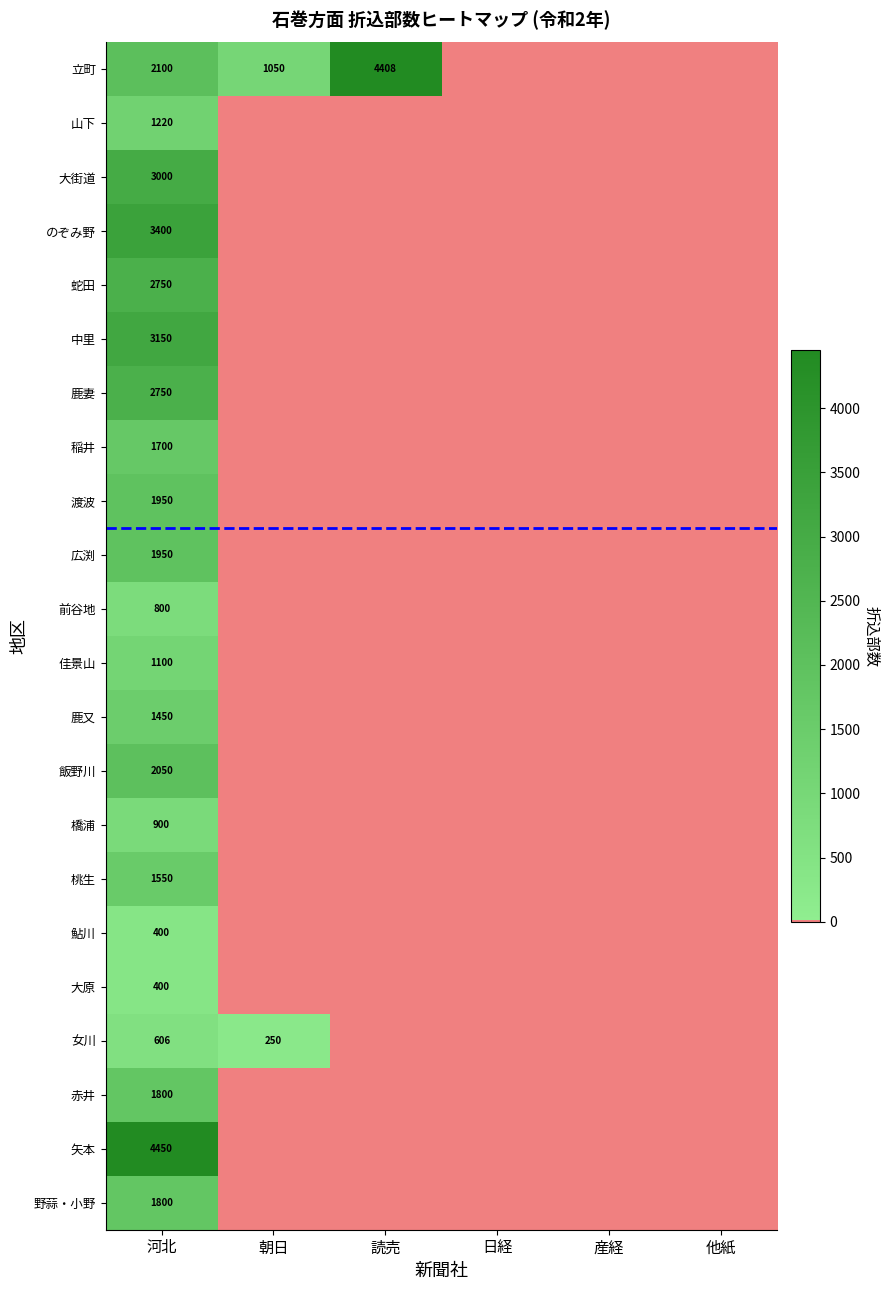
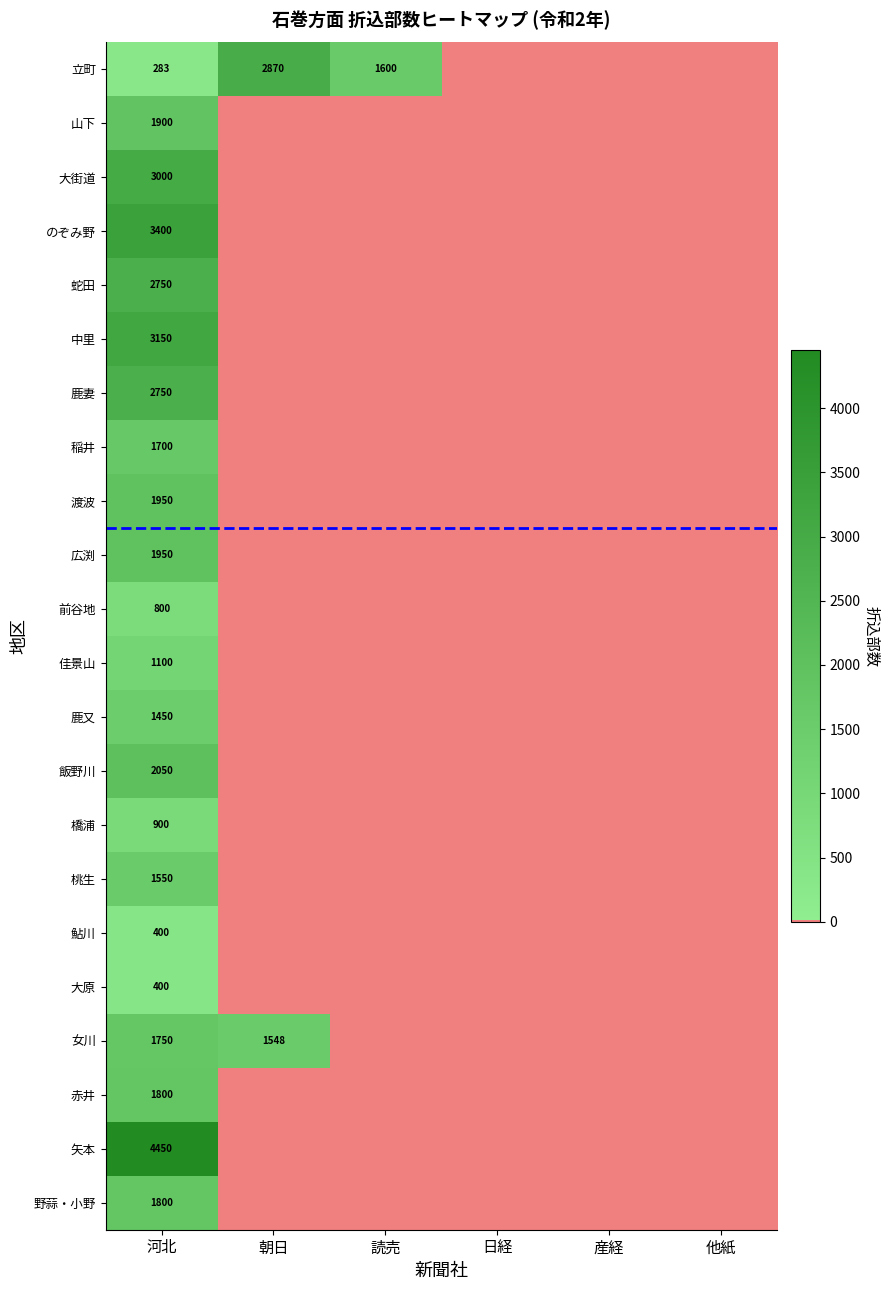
  {
    "立町": {
-     "河北": 2100,
-     "朝日": 1050,
-     "読売": 4408
+     "河北": 283,
+     "朝日": 2870,
+     "読売": 1600
    },
    "山下": {
-     "河北": 1220
+     "河北": 1900
    },
    "大街道": {
      "河北": 3000
    },
    "のぞみ野": {
      "河北": 3400
    },
    "蛇田": {
      "河北": 2750
    },
    "中里": {
      "河北": 3150
    },
    "鹿妻": {
      "河北": 2750
    },
    "稲井": {
      "河北": 1700
    },
    "渡波": {
      "河北": 1950
    },
    "広渕": {
      "河北": 1950
    },
    "前谷地": {
      "河北": 800
    },
    "佳景山": {
      "河北": 1100
    },
    "鹿又": {
      "河北": 1450
    },
    "飯野川": {
      "河北": 2050
    },
    "橋浦": {
      "河北": 900
    },
    "桃生": {
      "河北": 1550
    },
    "鮎川": {
      "河北": 400
    },
    "大原": {
      "河北": 400
    },
    "女川": {
-     "河北": 606,
-     "朝日": 250
+     "河北": 1750,
+     "朝日": 1548
    },
    "赤井": {
      "河北": 1800
    },
    "矢本": {
      "河北": 4450
    },
    "野蒜・小野": {
      "河北": 1800
    }
  }
